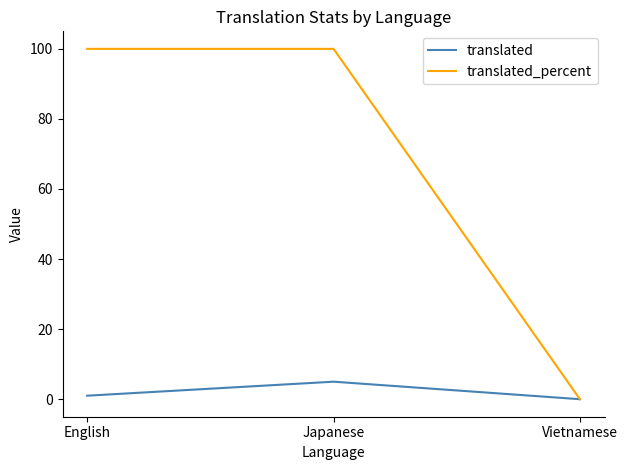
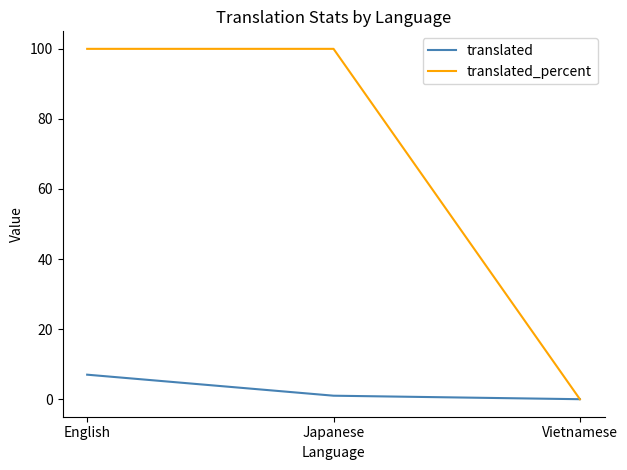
  {
    "translated": {
-     "English": 1,
-     "Japanese": 5
+     "English": 7,
+     "Japanese": 1
    },
    "translated_percent": {
      "English": 100,
      "Japanese": 100
    }
  }
